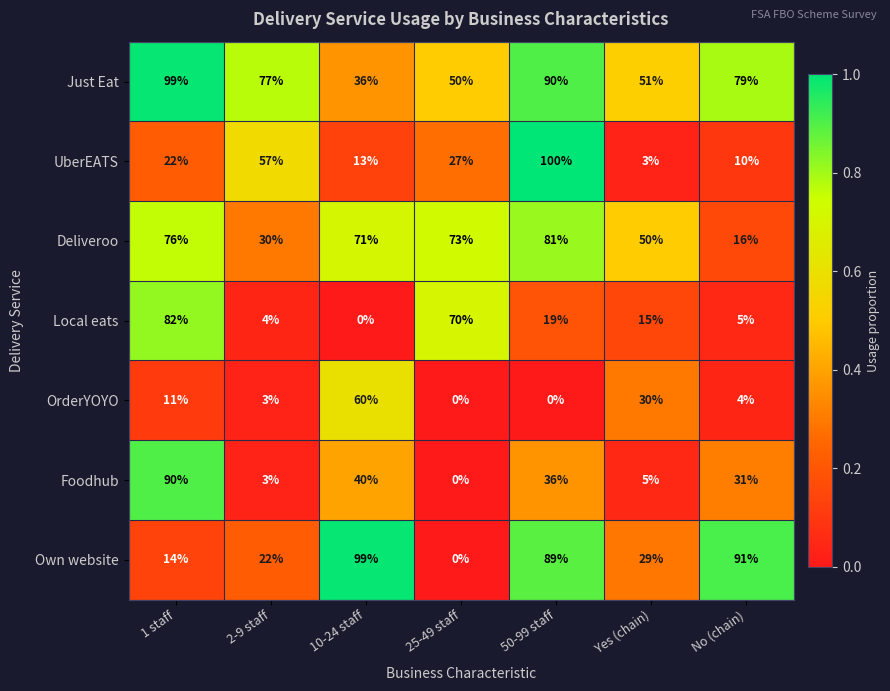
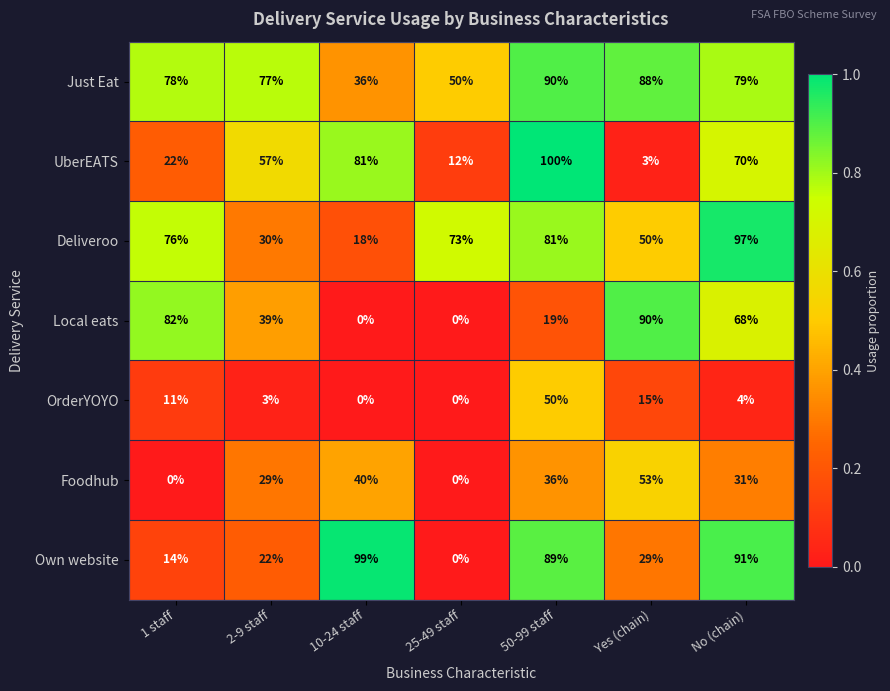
  {
    "Just Eat": {
-     "1 staff": "99%",
+     "1 staff": "78%",
      "2-9 staff": "77%",
      "10-24 staff": "36%",
      "25-49 staff": "50%",
      "50-99 staff": "90%",
-     "Yes (chain)": "51%",
+     "Yes (chain)": "88%",
      "No (chain)": "79%"
    },
    "UberEATS": {
      "1 staff": "22%",
      "2-9 staff": "57%",
-     "10-24 staff": "13%",
-     "25-49 staff": "27%",
+     "10-24 staff": "81%",
+     "25-49 staff": "12%",
      "50-99 staff": "100%",
      "Yes (chain)": "3%",
-     "No (chain)": "10%"
+     "No (chain)": "70%"
    },
    "Deliveroo": {
      "1 staff": "76%",
      "2-9 staff": "30%",
-     "10-24 staff": "71%",
+     "10-24 staff": "18%",
      "25-49 staff": "73%",
      "50-99 staff": "81%",
      "Yes (chain)": "50%",
-     "No (chain)": "16%"
+     "No (chain)": "97%"
    },
    "Local eats": {
      "1 staff": "82%",
-     "2-9 staff": "4%",
+     "2-9 staff": "39%",
      "10-24 staff": "0%",
-     "25-49 staff": "70%",
+     "25-49 staff": "0%",
      "50-99 staff": "19%",
-     "Yes (chain)": "15%",
-     "No (chain)": "5%"
+     "Yes (chain)": "90%",
+     "No (chain)": "68%"
    },
    "OrderYOYO": {
      "1 staff": "11%",
      "2-9 staff": "3%",
-     "10-24 staff": "60%",
+     "10-24 staff": "0%",
      "25-49 staff": "0%",
-     "50-99 staff": "0%",
-     "Yes (chain)": "30%",
+     "50-99 staff": "50%",
+     "Yes (chain)": "15%",
      "No (chain)": "4%"
    },
    "Foodhub": {
-     "1 staff": "90%",
-     "2-9 staff": "3%",
+     "1 staff": "0%",
+     "2-9 staff": "29%",
      "10-24 staff": "40%",
      "25-49 staff": "0%",
      "50-99 staff": "36%",
-     "Yes (chain)": "5%",
+     "Yes (chain)": "53%",
      "No (chain)": "31%"
    },
    "Own website": {
      "1 staff": "14%",
      "2-9 staff": "22%",
      "10-24 staff": "99%",
      "25-49 staff": "0%",
      "50-99 staff": "89%",
      "Yes (chain)": "29%",
      "No (chain)": "91%"
    }
  }
